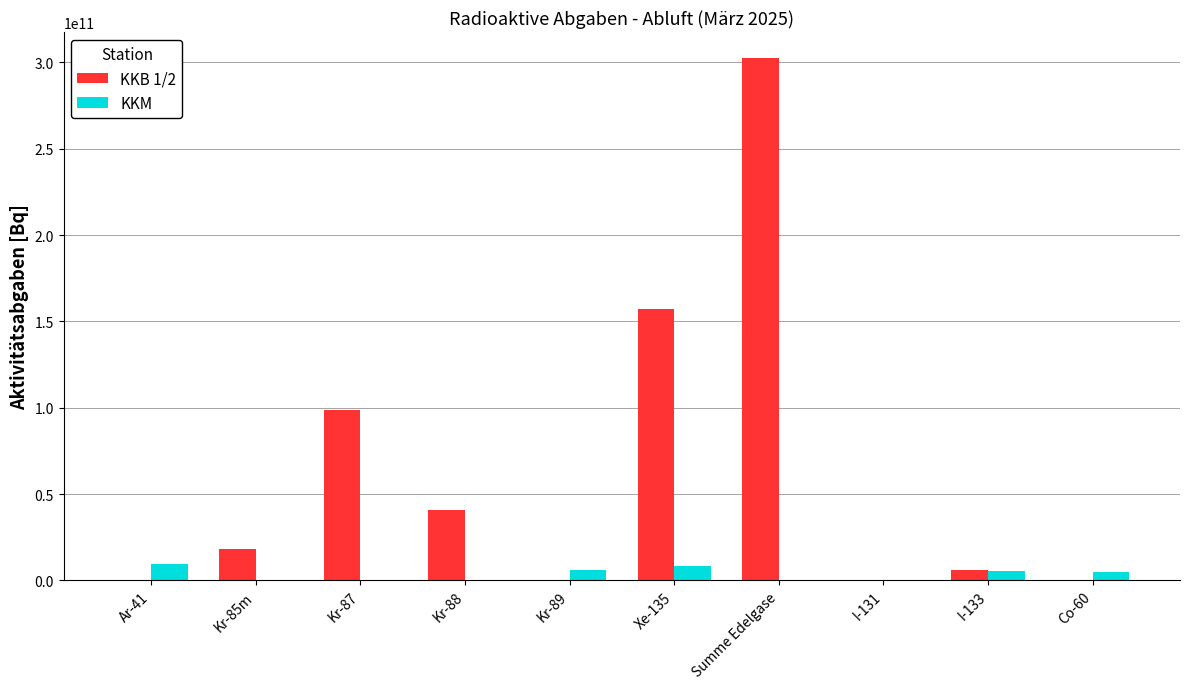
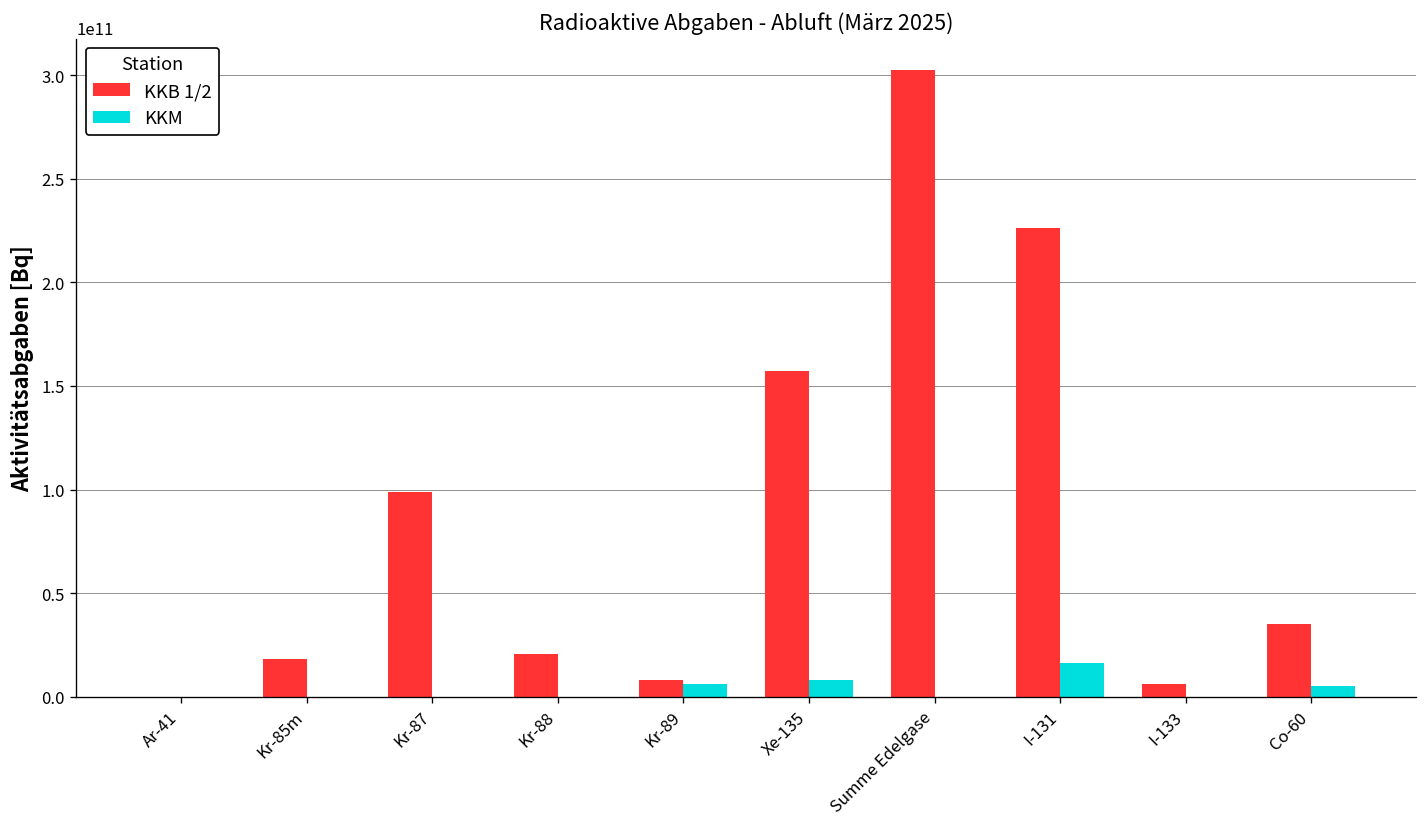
  {
    "KKB 1/2": {
      "Ar-41": 0,
      "Kr-85m": 18000000000,
      "Kr-87": 99000000000,
-     "Kr-88": 41000000000,
-     "Kr-89": 0,
+     "Kr-88": 21000000000,
+     "Kr-89": 8000000000,
      "Xe-135": 157000000000,
      "Summe Edelgase": 302000000000,
-     "I-131": 0,
+     "I-131": 226000000000,
      "I-133": 6000000000,
-     "Co-60": 0
+     "Co-60": 35000000000
    },
    "KKM": {
-     "Ar-41": 10000000000,
+     "Ar-41": 0,
      "Kr-85m": 0,
      "Kr-87": 0,
      "Kr-88": 0,
      "Kr-89": 6000000000,
      "Xe-135": 8000000000,
      "Summe Edelgase": 0,
-     "I-131": 0,
-     "I-133": 6000000000,
+     "I-131": 16000000000,
+     "I-133": 0,
      "Co-60": 5000000000
    }
  }
